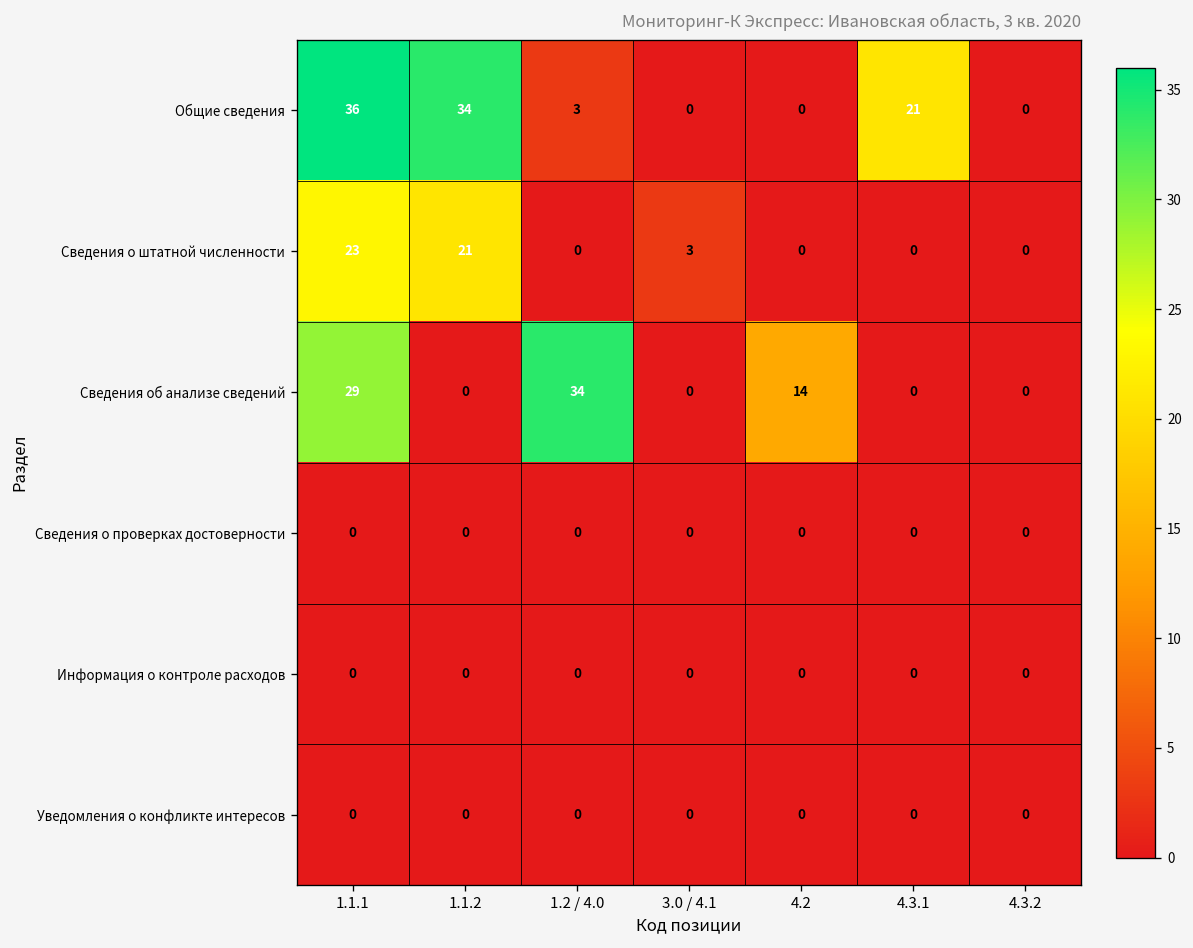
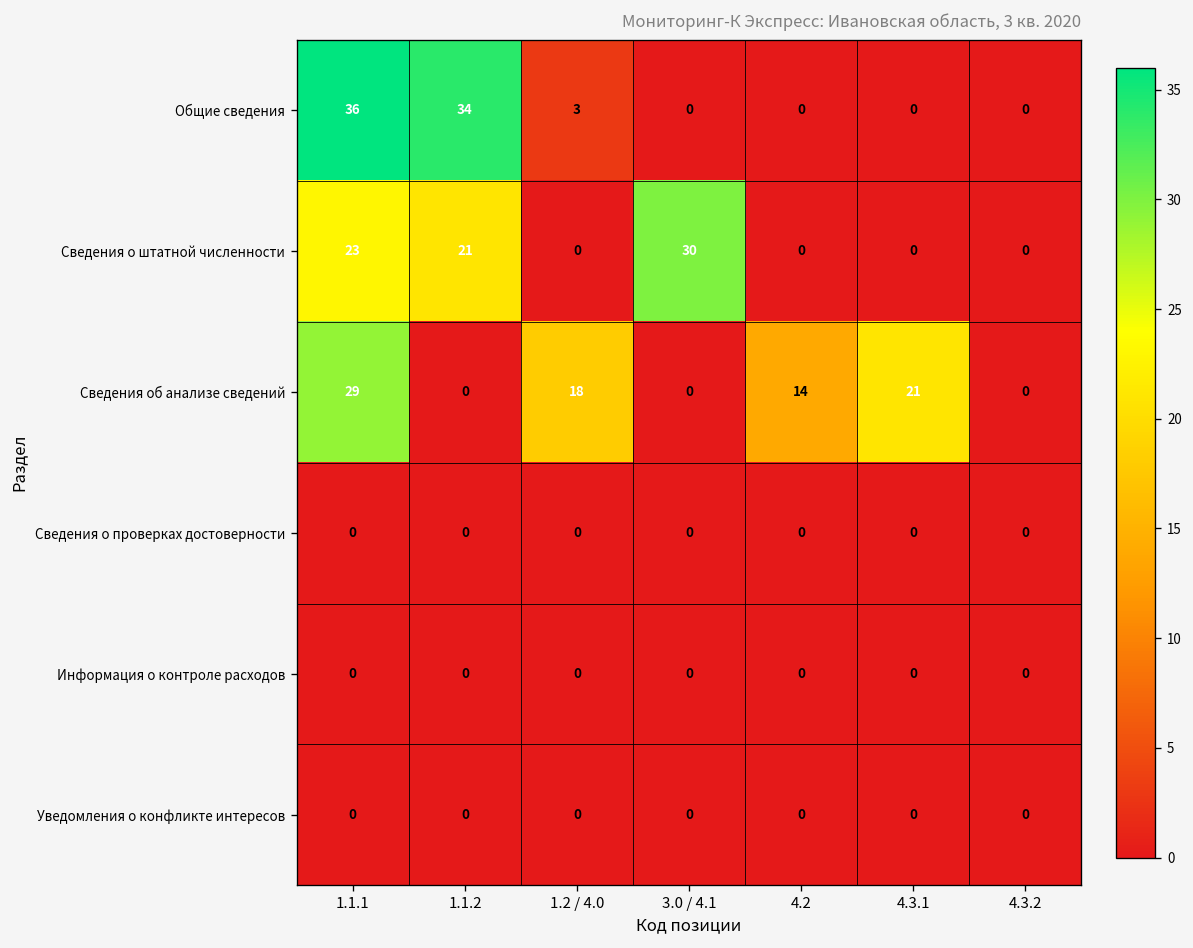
  {
    "Общие сведения": {
      "1.1.1": 36,
      "1.1.2": 34,
      "1.2 / 4.0": 3,
      "3.0 / 4.1": 0,
      "4.2": 0,
-     "4.3.1": 21,
+     "4.3.1": 0,
      "4.3.2": 0
    },
    "Сведения о штатной численности": {
      "1.1.1": 23,
      "1.1.2": 21,
      "1.2 / 4.0": 0,
-     "3.0 / 4.1": 3,
+     "3.0 / 4.1": 30,
      "4.2": 0,
      "4.3.1": 0,
      "4.3.2": 0
    },
    "Сведения об анализе сведений": {
      "1.1.1": 29,
      "1.1.2": 0,
-     "1.2 / 4.0": 34,
+     "1.2 / 4.0": 18,
      "3.0 / 4.1": 0,
      "4.2": 14,
-     "4.3.1": 0,
+     "4.3.1": 21,
      "4.3.2": 0
    },
    "Сведения о проверках достоверности": {
      "1.1.1": 0,
      "1.1.2": 0,
      "1.2 / 4.0": 0,
      "3.0 / 4.1": 0,
      "4.2": 0,
      "4.3.1": 0,
      "4.3.2": 0
    },
    "Информация о контроле расходов": {
      "1.1.1": 0,
      "1.1.2": 0,
      "1.2 / 4.0": 0,
      "3.0 / 4.1": 0,
      "4.2": 0,
      "4.3.1": 0,
      "4.3.2": 0
    },
    "Уведомления о конфликте интересов": {
      "1.1.1": 0,
      "1.1.2": 0,
      "1.2 / 4.0": 0,
      "3.0 / 4.1": 0,
      "4.2": 0,
      "4.3.1": 0,
      "4.3.2": 0
    }
  }
